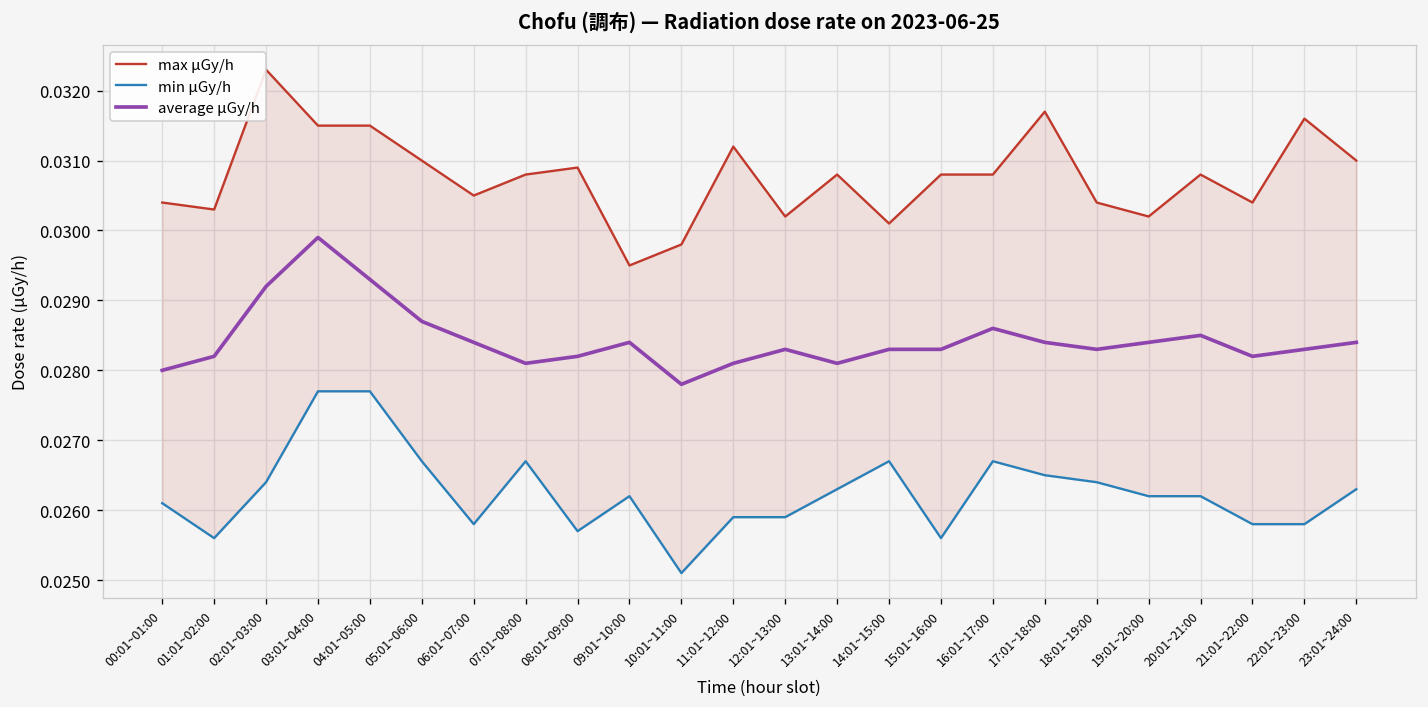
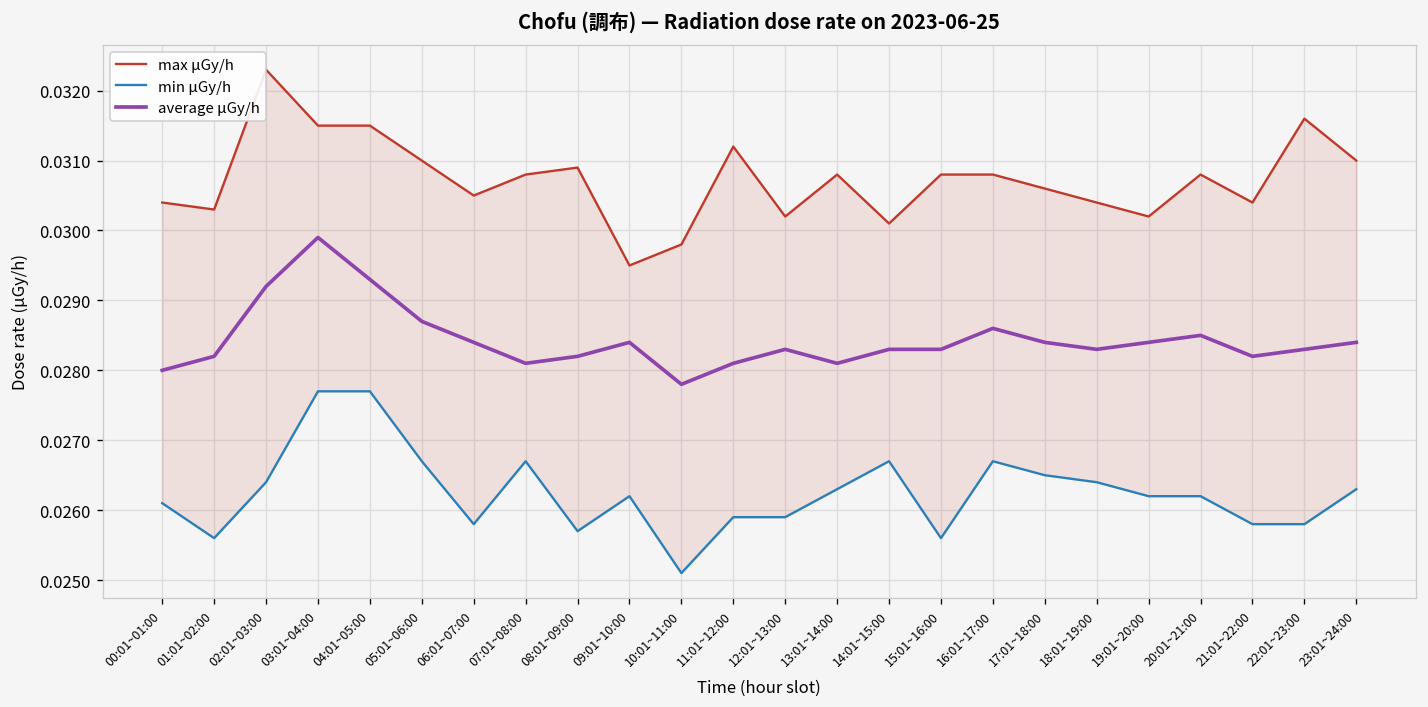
  {
    "max μGy/h": {
      "00:01~01:00": 0.0304,
      "01:01~02:00": 0.0303,
      "02:01~03:00": 0.0323,
      "03:01~04:00": 0.0315,
      "04:01~05:00": 0.0315,
      "05:01~06:00": 0.0310,
      "06:01~07:00": 0.0305,
      "07:01~08:00": 0.0308,
      "08:01~09:00": 0.0309,
      "09:01~10:00": 0.0295,
      "10:01~11:00": 0.0298,
      "11:01~12:00": 0.0312,
      "12:01~13:00": 0.0302,
      "13:01~14:00": 0.0308,
      "14:01~15:00": 0.0301,
      "15:01~16:00": 0.0308,
      "16:01~17:00": 0.0308,
-     "17:01~18:00": 0.0317,
+     "17:01~18:00": 0.0306,
      "18:01~19:00": 0.0304,
      "19:01~20:00": 0.0302,
      "20:01~21:00": 0.0308,
      "21:01~22:00": 0.0304,
      "22:01~23:00": 0.0316,
      "23:01~24:00": 0.0310
    },
    "min μGy/h": {
      "00:01~01:00": 0.0261,
      "01:01~02:00": 0.0256,
      "02:01~03:00": 0.0264,
      "03:01~04:00": 0.0277,
      "04:01~05:00": 0.0277,
      "05:01~06:00": 0.0267,
      "06:01~07:00": 0.0258,
      "07:01~08:00": 0.0267,
      "08:01~09:00": 0.0257,
      "09:01~10:00": 0.0262,
      "10:01~11:00": 0.0251,
      "11:01~12:00": 0.0259,
      "12:01~13:00": 0.0259,
      "13:01~14:00": 0.0263,
      "14:01~15:00": 0.0267,
      "15:01~16:00": 0.0256,
      "16:01~17:00": 0.0267,
      "17:01~18:00": 0.0265,
      "18:01~19:00": 0.0264,
      "19:01~20:00": 0.0262,
      "20:01~21:00": 0.0262,
      "21:01~22:00": 0.0258,
      "22:01~23:00": 0.0258,
      "23:01~24:00": 0.0263
    },
    "average μGy/h": {
      "00:01~01:00": 0.0280,
      "01:01~02:00": 0.0282,
      "02:01~03:00": 0.0292,
      "03:01~04:00": 0.0299,
      "04:01~05:00": 0.0293,
      "05:01~06:00": 0.0287,
      "06:01~07:00": 0.0284,
      "07:01~08:00": 0.0281,
      "08:01~09:00": 0.0282,
      "09:01~10:00": 0.0284,
      "10:01~11:00": 0.0278,
      "11:01~12:00": 0.0281,
      "12:01~13:00": 0.0283,
      "13:01~14:00": 0.0281,
      "14:01~15:00": 0.0283,
      "15:01~16:00": 0.0283,
      "16:01~17:00": 0.0286,
      "17:01~18:00": 0.0284,
      "18:01~19:00": 0.0283,
      "19:01~20:00": 0.0284,
      "20:01~21:00": 0.0285,
      "21:01~22:00": 0.0282,
      "22:01~23:00": 0.0283,
      "23:01~24:00": 0.0284
    }
  }
